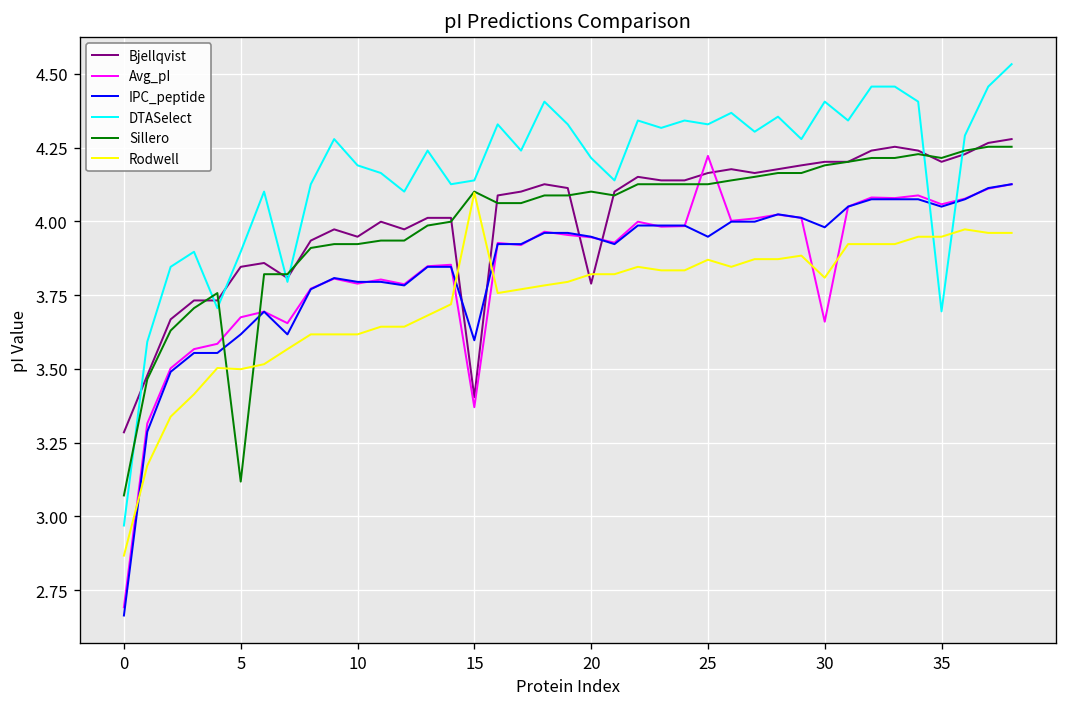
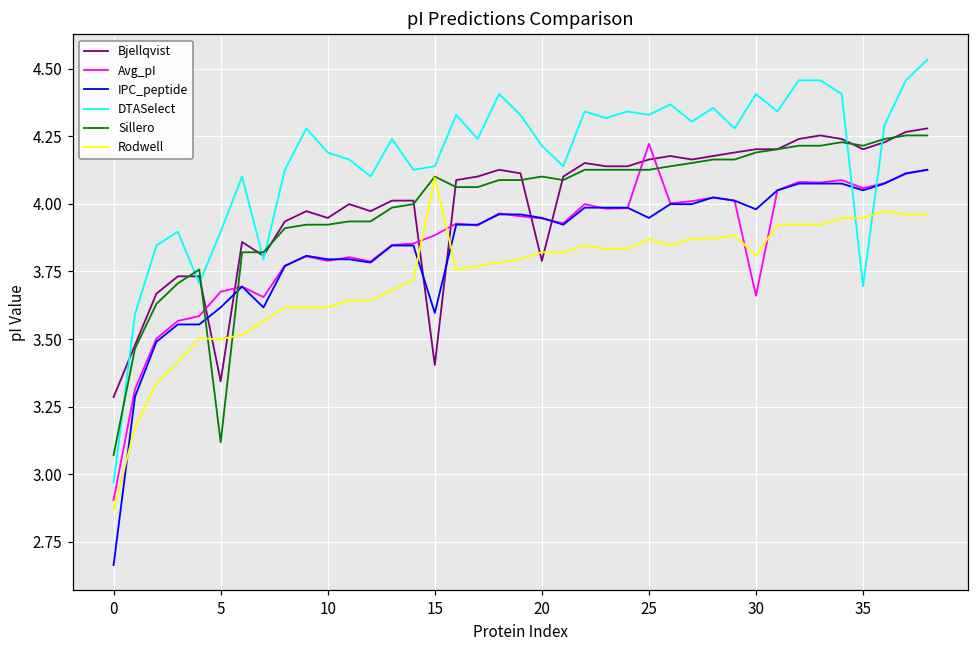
  {
    "Bjellqvist": {
      "0": 3.29,
-     "5": 3.85,
+     "5": 3.34,
      "10": 3.95,
      "15": 3.40,
      "20": 3.79,
      "25": 4.16,
      "30": 4.20,
      "35": 4.20
    },
    "Avg_pI": {
-     "0": 2.69,
+     "0": 2.91,
      "5": 3.68,
-     "15": 3.37,
+     "15": 3.88,
      "25": 4.22,
      "30": 3.66
    },
    "IPC_peptide": {
      "0": 2.66,
      "5": 3.62,
      "15": 3.60,
      "25": 3.95,
      "30": 3.98
    },
    "DTASelect": {
      "0": 2.97,
      "5": 3.90,
      "10": 4.19,
      "15": 4.14,
      "20": 4.22,
      "25": 4.33,
      "30": 4.41,
      "35": 3.70
    },
    "Sillero": {
      "0": 3.07,
      "5": 3.12,
      "10": 3.92,
      "20": 4.10,
      "25": 4.13,
      "30": 4.19,
      "35": 4.22
    },
    "Rodwell": {
      "0": 2.87,
      "5": 3.50,
      "10": 3.62,
      "20": 3.82,
      "25": 3.87,
      "30": 3.81,
      "35": 3.95
    }
  }
